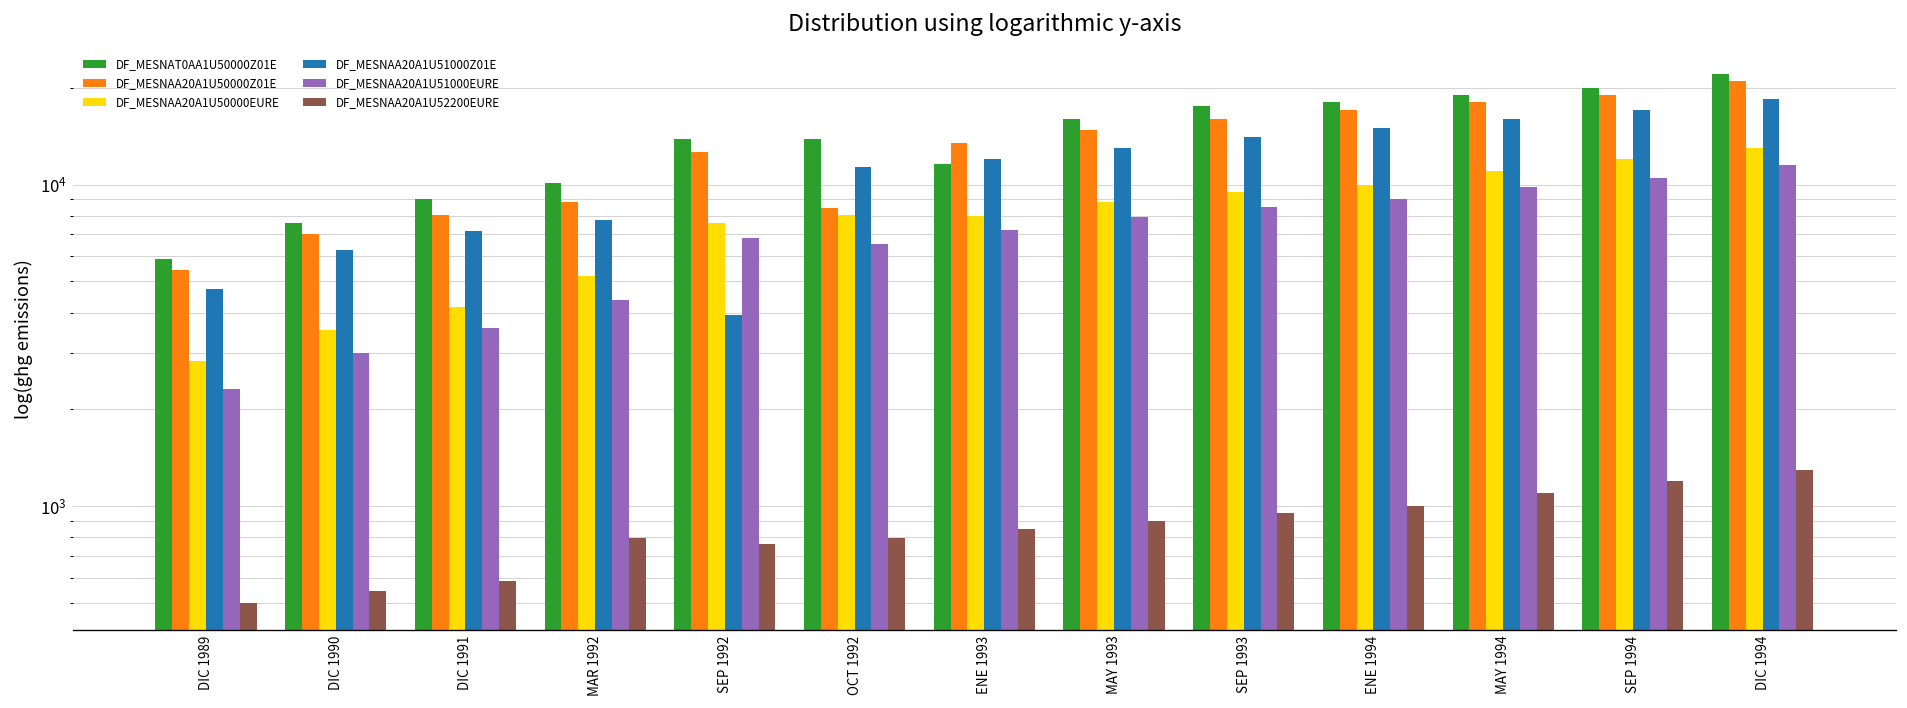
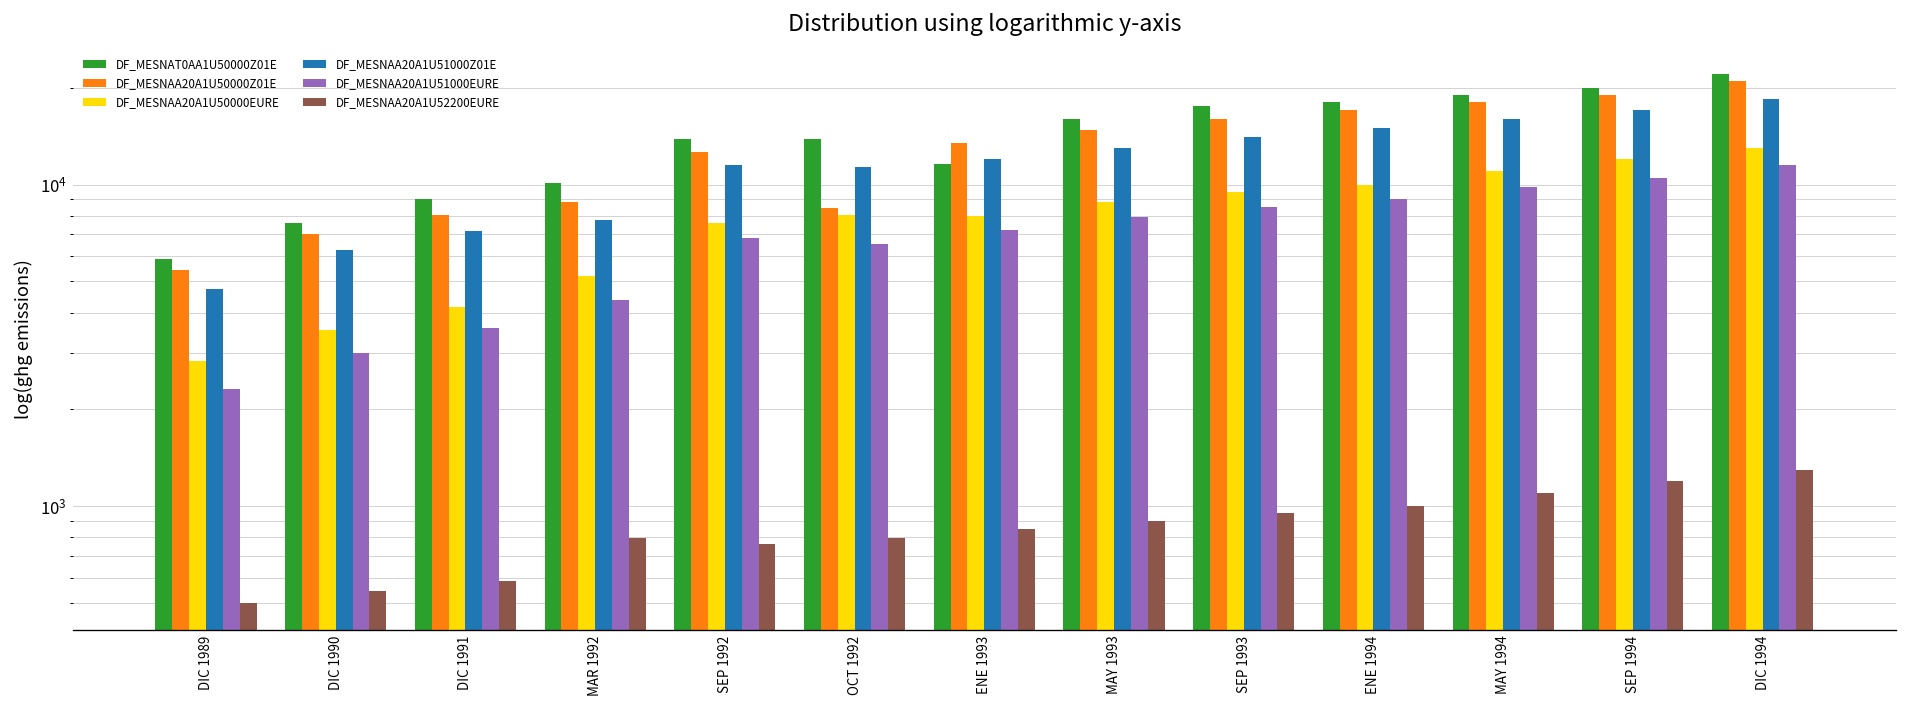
  {
    "DF_MESNAT0AA1U50000Z01E": {
      "DIC 1989": 5900,
      "DIC 1990": 7600,
      "DIC 1991": 9000,
      "MAR 1992": 10100,
      "SEP 1992": 14000,
      "OCT 1992": 14000,
      "ENE 1993": 11600,
      "MAY 1993": 16000,
      "SEP 1993": 18000,
      "ENE 1994": 18000,
      "MAY 1994": 19000,
      "SEP 1994": 20000,
      "DIC 1994": 22000
    },
    "DF_MESNAA20A1U50000Z01E": {
      "DIC 1989": 5400,
      "DIC 1990": 7000,
      "DIC 1991": 8000,
      "MAR 1992": 8800,
      "SEP 1992": 13000,
      "OCT 1992": 8400,
      "ENE 1993": 14000,
      "MAY 1993": 15000,
      "SEP 1993": 16000,
      "ENE 1994": 17000,
      "MAY 1994": 18000,
      "SEP 1994": 19000,
      "DIC 1994": 21000
    },
    "DF_MESNAA20A1U50000EURE": {
      "DIC 1989": 2800,
      "DIC 1990": 3500,
      "DIC 1991": 4200,
      "MAR 1992": 5200,
      "SEP 1992": 7600,
      "OCT 1992": 8000,
      "ENE 1993": 8000,
      "MAY 1993": 8800,
      "SEP 1993": 9500,
      "ENE 1994": 10000,
      "MAY 1994": 11000,
      "SEP 1994": 12000,
      "DIC 1994": 13000
    },
    "DF_MESNAA20A1U51000Z01E": {
      "DIC 1989": 4700,
      "DIC 1990": 6300,
      "DIC 1991": 7200,
      "MAR 1992": 7700,
-     "SEP 1992": 3900,
+     "SEP 1992": 11500,
      "OCT 1992": 11300,
      "ENE 1993": 12000,
      "MAY 1993": 13000,
      "SEP 1993": 14000,
      "ENE 1994": 15000,
      "MAY 1994": 16000,
      "SEP 1994": 17000,
      "DIC 1994": 19000
    },
    "DF_MESNAA20A1U51000EURE": {
      "DIC 1989": 2300,
      "DIC 1990": 3000,
      "DIC 1991": 3600,
      "MAR 1992": 4400,
      "SEP 1992": 6800,
      "OCT 1992": 6500,
      "ENE 1993": 7200,
      "MAY 1993": 7900,
      "SEP 1993": 8500,
      "ENE 1994": 9000,
      "MAY 1994": 9800,
      "SEP 1994": 10500,
      "DIC 1994": 11500
    },
    "DF_MESNAA20A1U52200EURE": {
      "DIC 1989": 500,
      "DIC 1990": 550,
      "DIC 1991": 590,
      "MAR 1992": 800,
      "SEP 1992": 760,
      "OCT 1992": 800,
      "ENE 1993": 850,
      "MAY 1993": 900,
      "SEP 1993": 950,
      "ENE 1994": 1000,
      "MAY 1994": 1100,
      "SEP 1994": 1200,
      "DIC 1994": 1300
    }
  }
